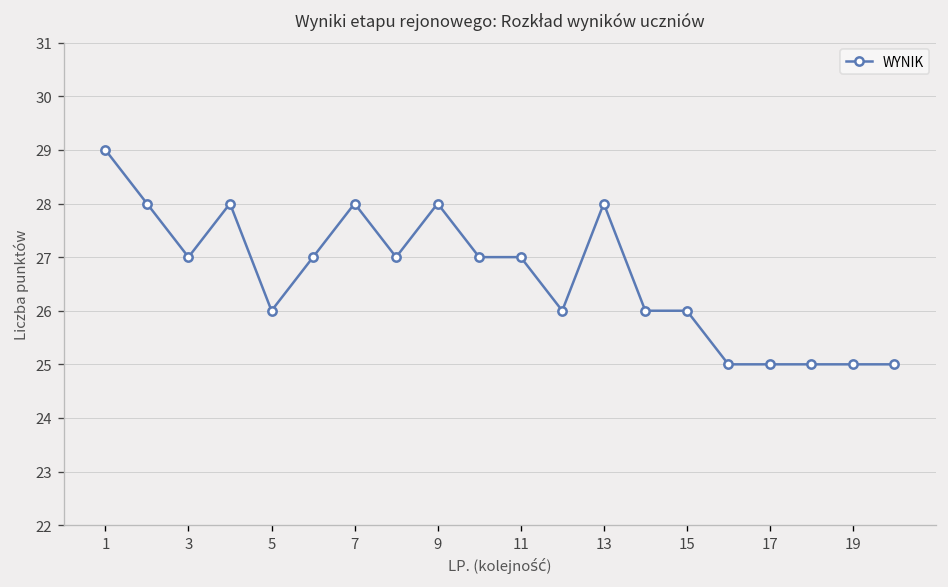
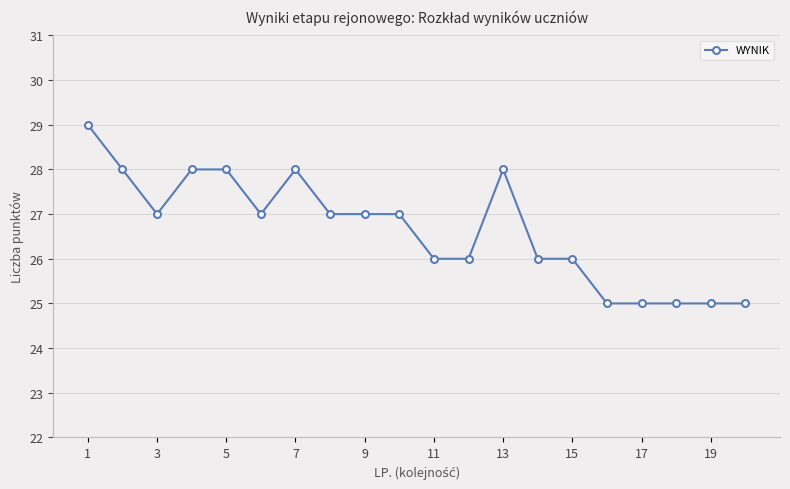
  {
    "1": 29,
    "3": 27,
-   "5": 26,
+   "5": 28,
    "7": 28,
-   "9": 28,
-   "11": 27,
+   "9": 27,
+   "11": 26,
    "13": 28,
    "15": 26,
    "17": 25,
    "19": 25
  }
